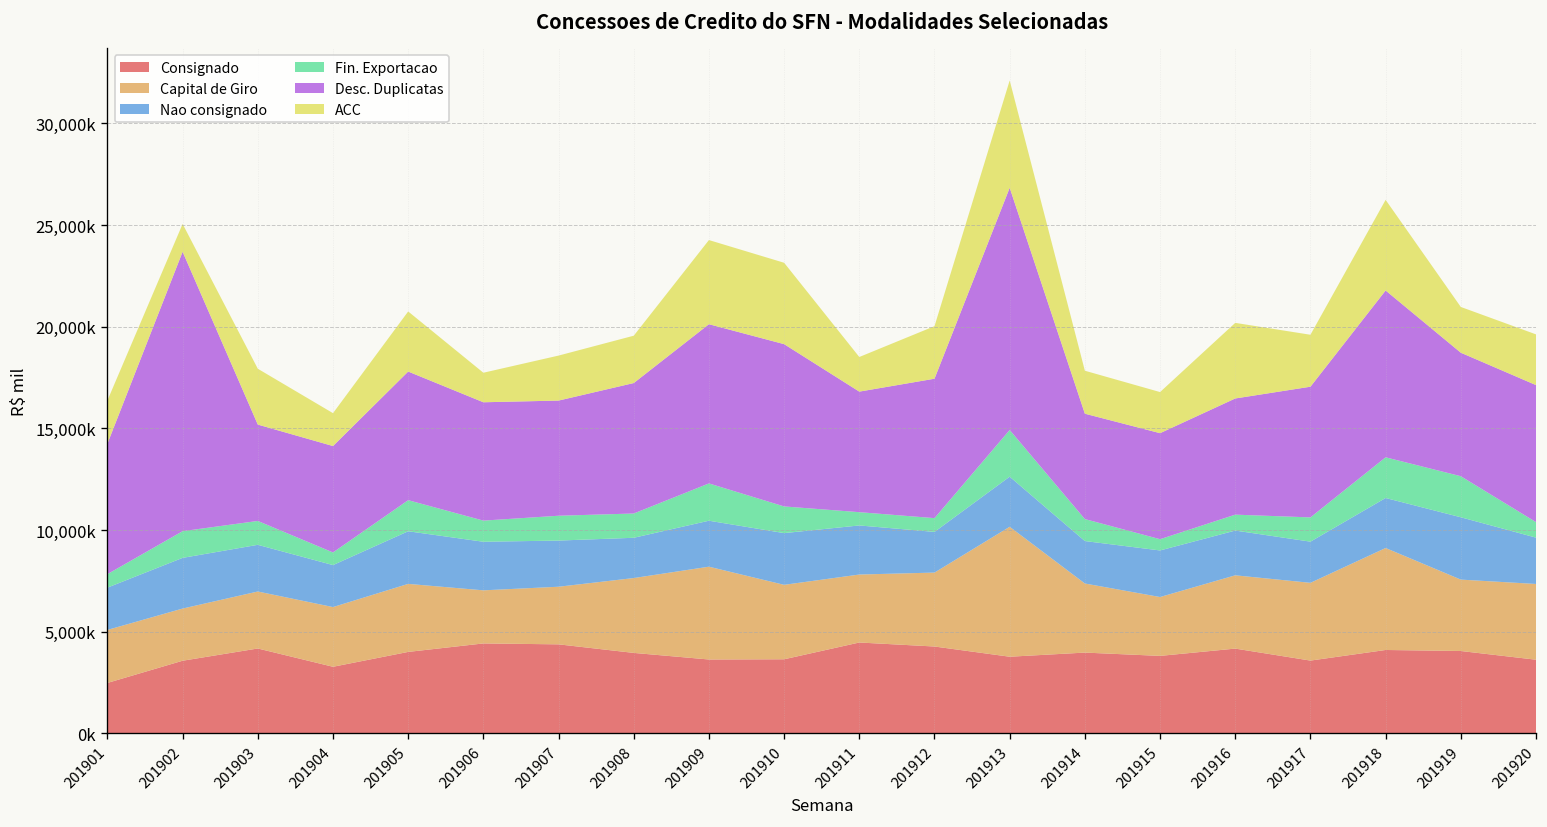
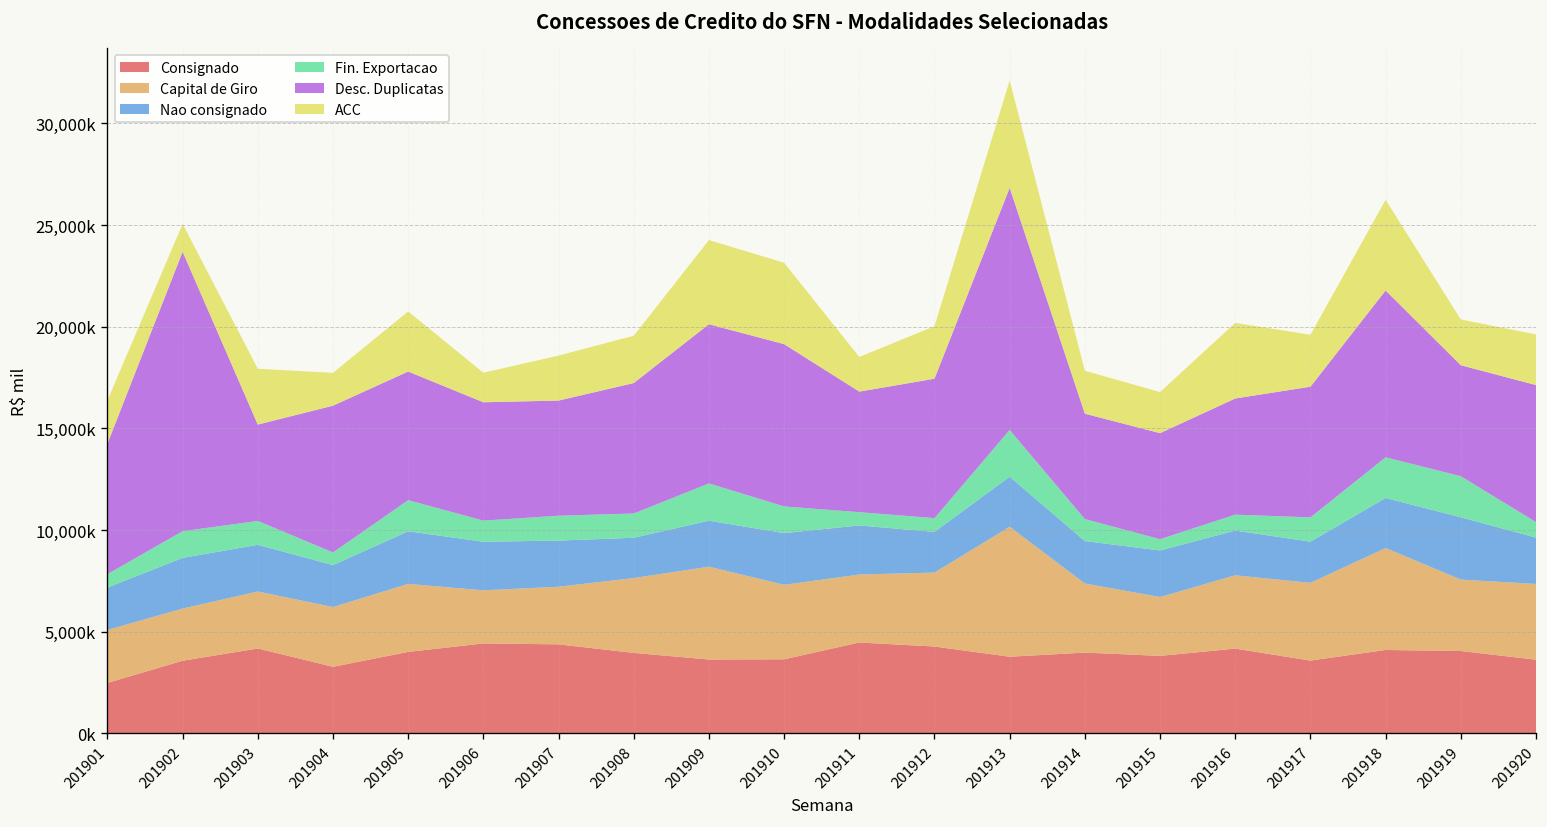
  {
    "Consignado": {
      "201901": "2,500,000",
      "201902": "3,600,000",
      "201903": "4,200,000",
      "201904": "3,300,000",
      "201905": "4,000,000",
      "201906": "4,400,000",
      "201907": "4,400,000",
      "201908": "4,000,000",
      "201909": "3,600,000",
      "201910": "3,600,000",
      "201911": "4,500,000",
      "201912": "4,300,000",
      "201913": "3,800,000",
      "201914": "4,000,000",
      "201915": "3,800,000",
      "201916": "4,200,000",
      "201917": "3,600,000",
      "201918": "4,100,000",
      "201919": "4,000,000",
      "201920": "3,600,000"
    },
    "Nao consignado": {
      "201901": "2,100,000",
      "201902": "2,500,000",
      "201903": "2,300,000",
      "201904": "2,100,000",
      "201905": "2,600,000",
      "201906": "2,400,000",
      "201907": "2,300,000",
      "201908": "2,000,000",
      "201909": "2,300,000",
      "201910": "2,500,000",
      "201911": "2,400,000",
      "201912": "2,000,000",
      "201913": "2,500,000",
      "201914": "2,100,000",
      "201915": "2,300,000",
      "201916": "2,200,000",
      "201917": "2,000,000",
      "201918": "2,500,000",
      "201919": "3,100,000",
      "201920": "2,300,000"
    },
    "Fin. Exportacao": {
      "201901": "700,000",
      "201902": "1,300,000",
      "201903": "1,200,000",
      "201904": "600,000",
      "201905": "1,500,000",
      "201906": "1,000,000",
      "201907": "1,200,000",
      "201908": "1,200,000",
      "201909": "1,800,000",
      "201910": "1,300,000",
      "201911": "700,000",
      "201912": "700,000",
      "201913": "2,300,000",
      "201914": "1,100,000",
      "201915": "600,000",
      "201916": "800,000",
      "201917": "1,200,000",
      "201918": "2,000,000",
      "201919": "2,000,000",
      "201920": "800,000"
    },
    "Desc. Duplicatas": {
      "201901": "6,400,000",
      "201902": "13,700,000",
      "201903": "4,700,000",
-     "201904": "5,200,000",
+     "201904": "7,200,000",
      "201905": "6,300,000",
      "201906": "5,800,000",
      "201907": "5,700,000",
      "201908": "6,400,000",
      "201909": "7,800,000",
      "201910": "8,000,000",
      "201911": "5,900,000",
      "201912": "6,900,000",
      "201913": "11,900,000",
      "201914": "5,200,000",
      "201915": "5,200,000",
      "201916": "5,700,000",
      "201917": "6,400,000",
      "201918": "8,200,000",
-     "201919": "6,100,000",
+     "201919": "5,500,000",
      "201920": "6,700,000"
    }
  }
